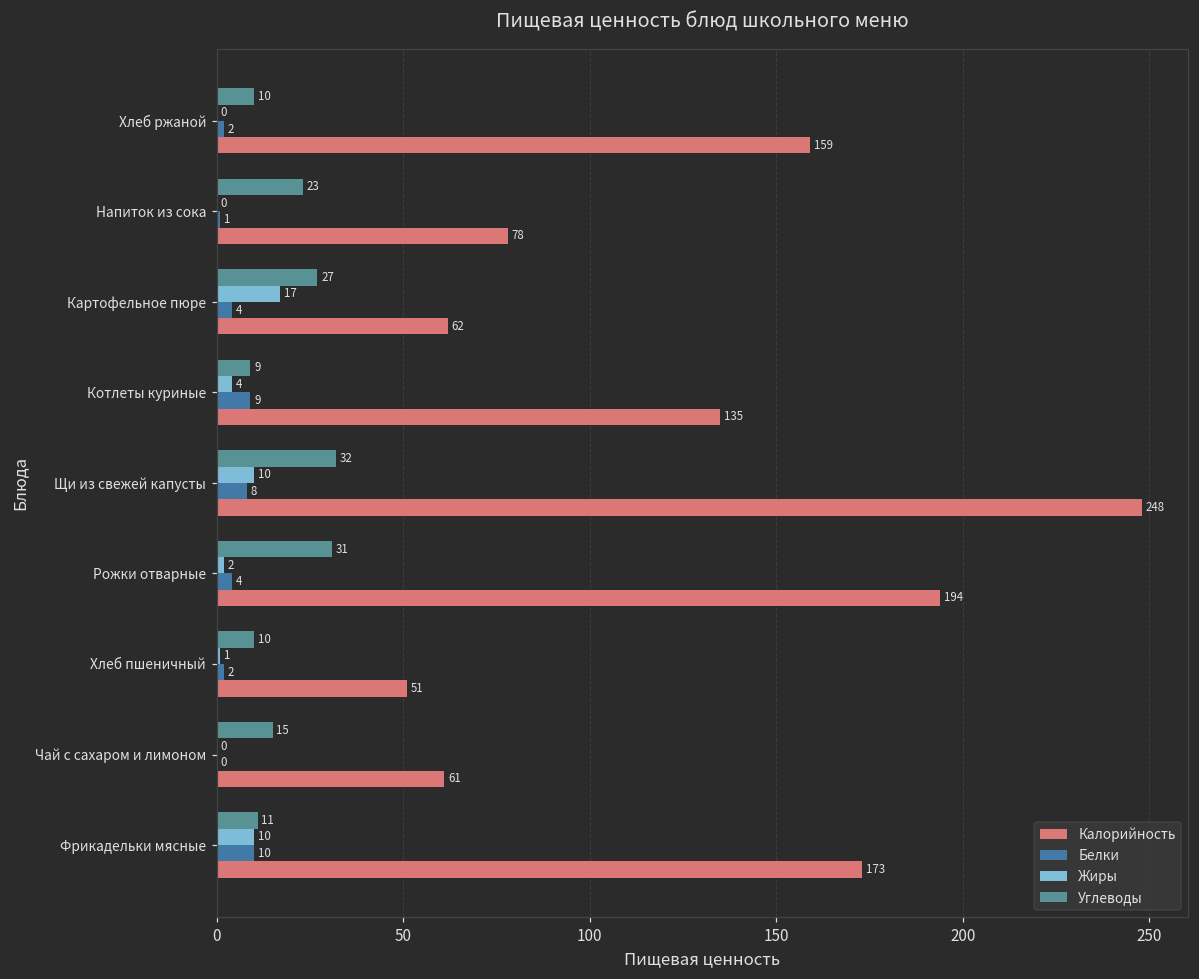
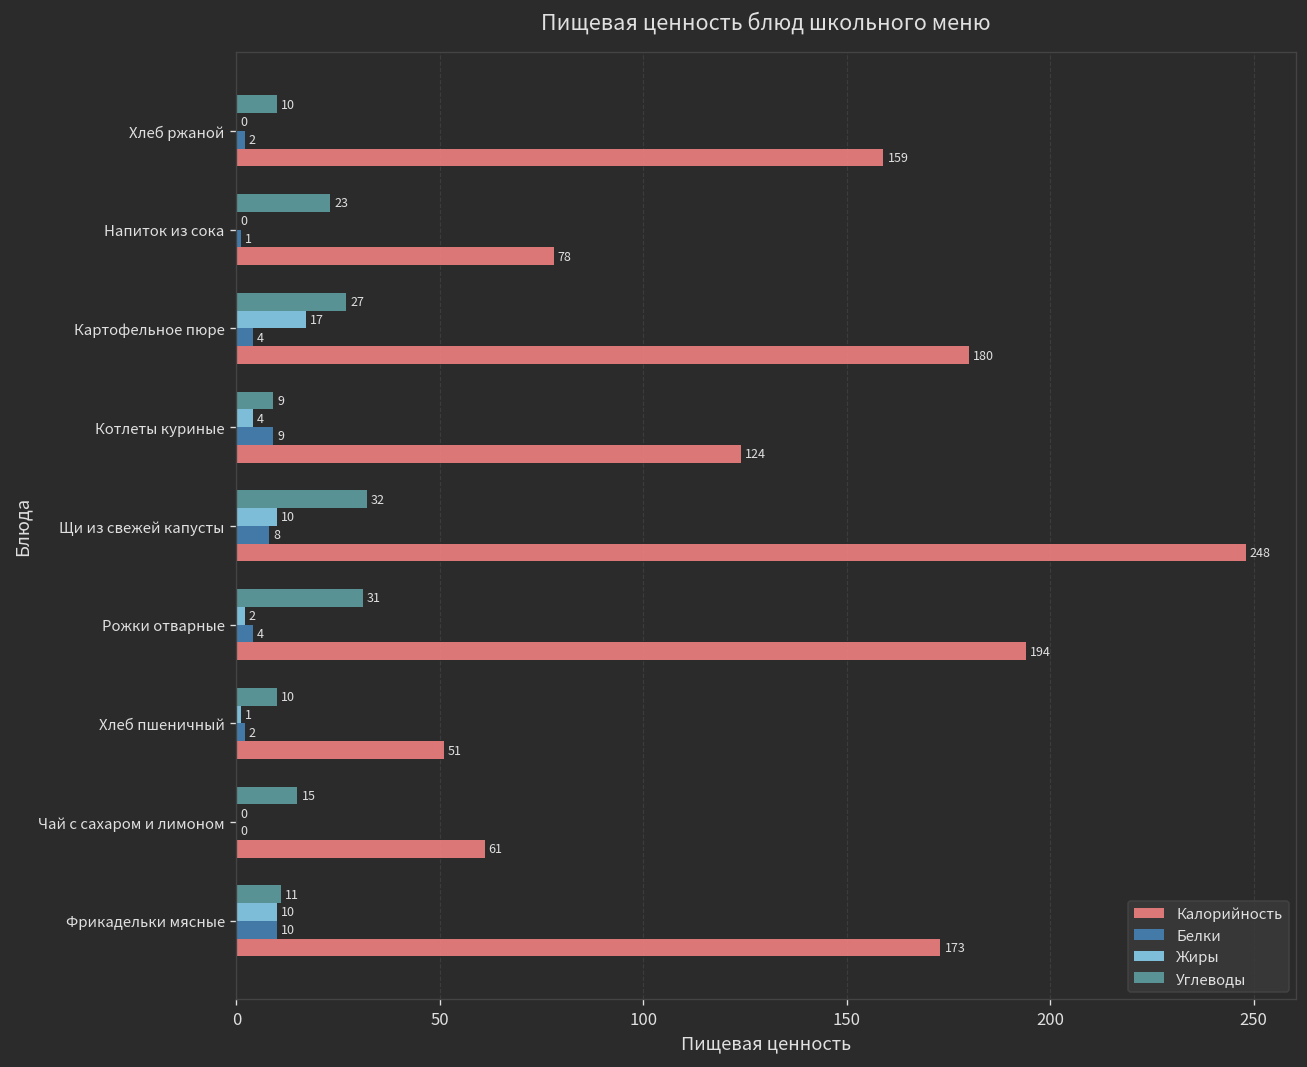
  {
    "Калорийность": {
      "Хлеб ржаной": 159,
      "Напиток из сока": 78,
-     "Картофельное пюре": 62,
-     "Котлеты куриные": 135,
+     "Картофельное пюре": 180,
+     "Котлеты куриные": 124,
      "Щи из свежей капусты": 248,
      "Рожки отварные": 194,
      "Хлеб пшеничный": 51,
      "Чай с сахаром и лимоном": 61,
      "Фрикадельки мясные": 173
    },
    "Жиры": {
      "Хлеб ржаной": 0,
      "Напиток из сока": 0,
      "Картофельное пюре": 17,
      "Котлеты куриные": 4,
      "Щи из свежей капусты": 10,
      "Рожки отварные": 2,
      "Хлеб пшеничный": 1,
      "Чай с сахаром и лимоном": 0,
      "Фрикадельки мясные": 10
    }
  }
